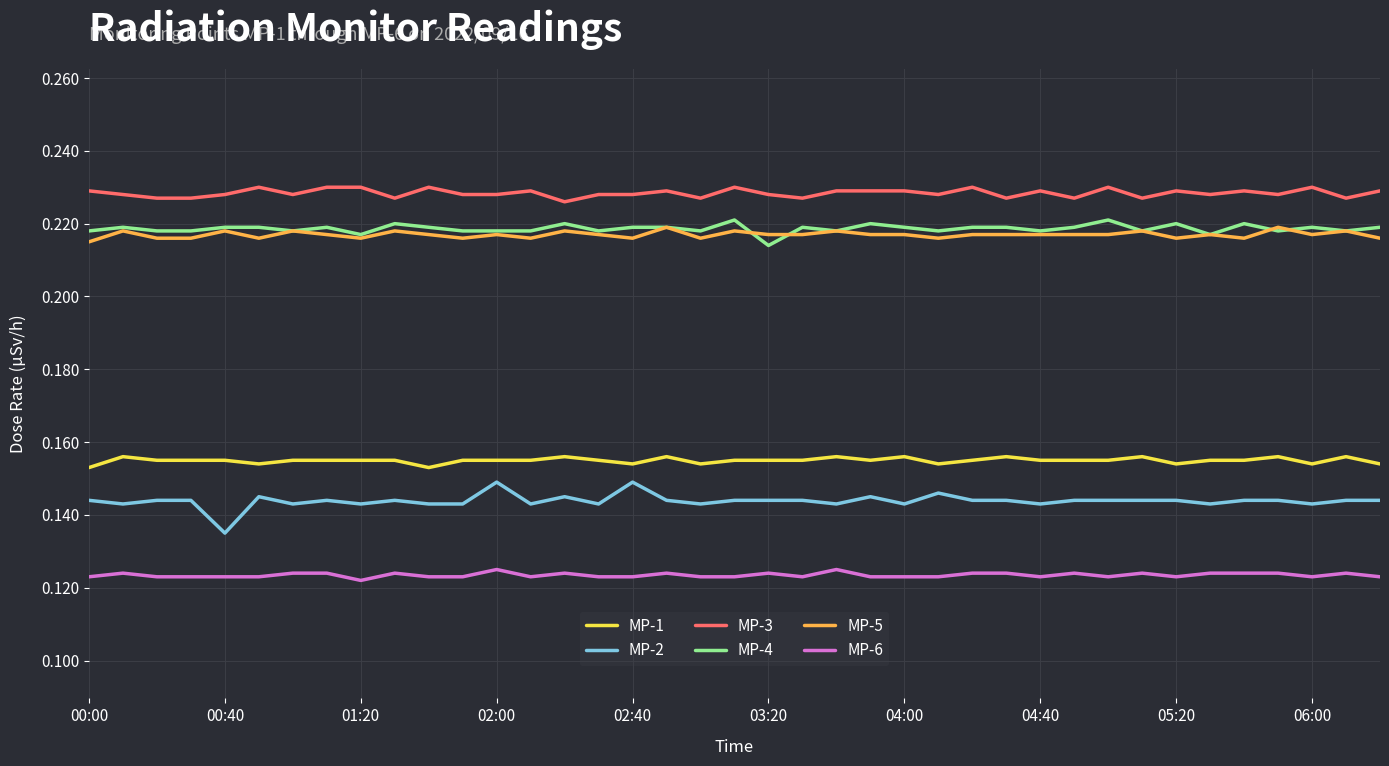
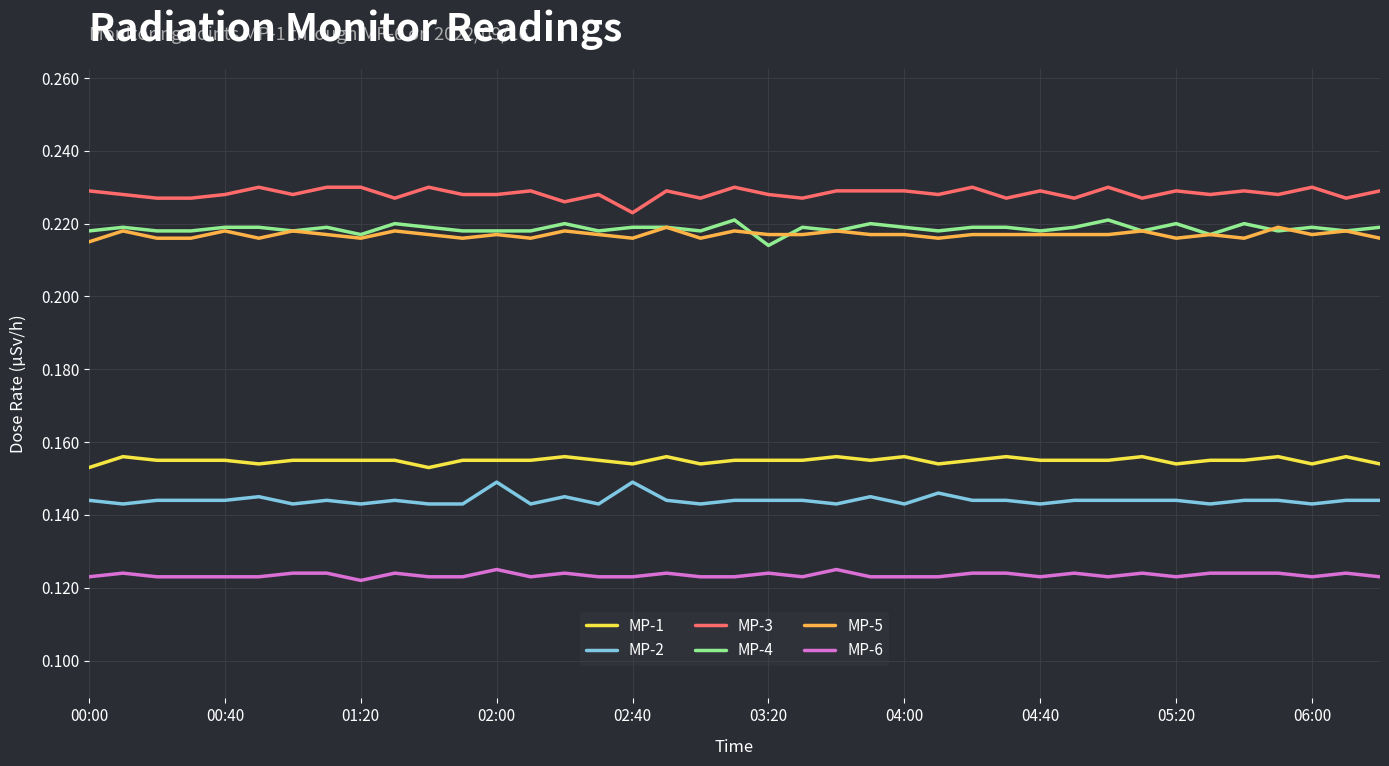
  {
    "MP-2": {
      "00:00": 0.144,
-     "00:40": 0.135,
+     "00:40": 0.144,
      "01:20": 0.143,
      "02:00": 0.149,
      "02:40": 0.149,
      "03:20": 0.144,
      "04:00": 0.143,
      "04:40": 0.143,
      "05:20": 0.144,
      "06:00": 0.143
    },
    "MP-3": {
      "00:00": 0.229,
      "00:40": 0.228,
      "01:20": 0.230,
      "02:00": 0.228,
-     "02:40": 0.228,
+     "02:40": 0.223,
      "03:20": 0.228,
      "04:00": 0.229,
      "04:40": 0.229,
      "05:20": 0.229,
      "06:00": 0.230
    },
    "MP-4": {
      "00:00": 0.218,
      "00:40": 0.219,
      "01:20": 0.217,
      "02:00": 0.218,
      "02:40": 0.219,
      "03:20": 0.214,
      "04:00": 0.219,
      "04:40": 0.218,
      "05:20": 0.220,
      "06:00": 0.219
    },
    "MP-6": {
      "00:00": 0.123,
      "00:40": 0.123,
      "01:20": 0.122,
      "02:00": 0.125,
      "02:40": 0.123,
      "03:20": 0.124,
      "04:00": 0.123,
      "04:40": 0.123,
      "05:20": 0.123,
      "06:00": 0.123
    }
  }
